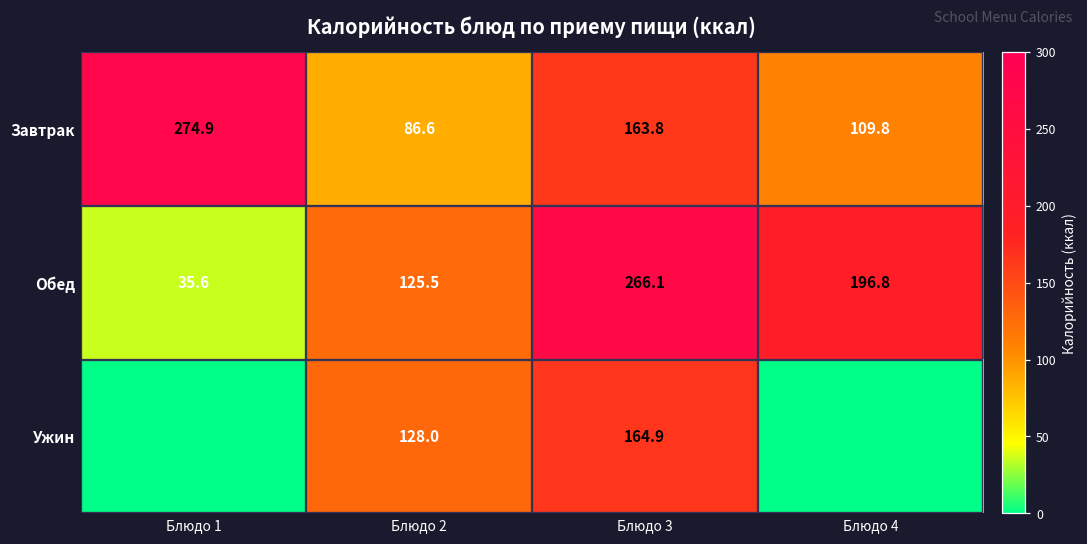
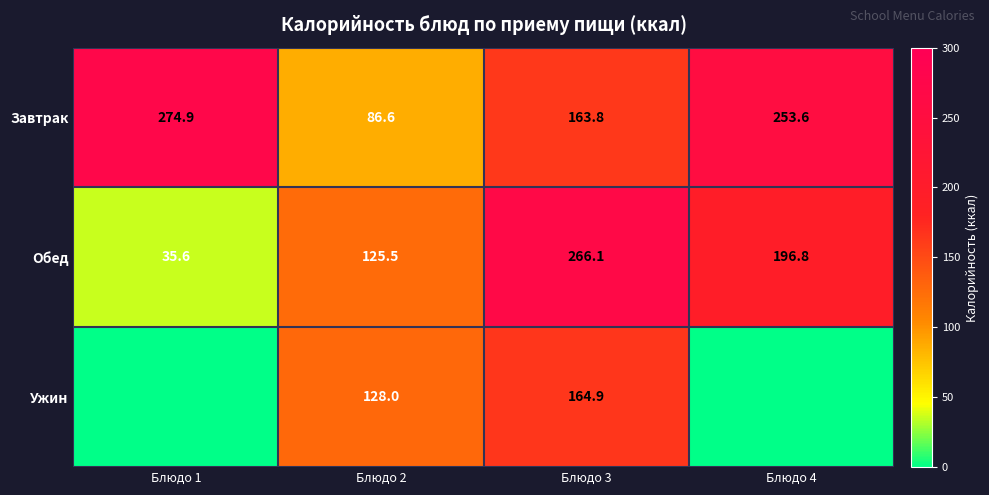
  {
    "Завтрак": {
      "Блюдо 1": 274.9,
      "Блюдо 2": 86.6,
      "Блюдо 3": 163.8,
-     "Блюдо 4": 109.8
+     "Блюдо 4": 253.6
    },
    "Обед": {
      "Блюдо 1": 35.6,
      "Блюдо 2": 125.5,
      "Блюдо 3": 266.1,
      "Блюдо 4": 196.8
    },
    "Ужин": {
      "Блюдо 2": 128.0,
      "Блюдо 3": 164.9
    }
  }
